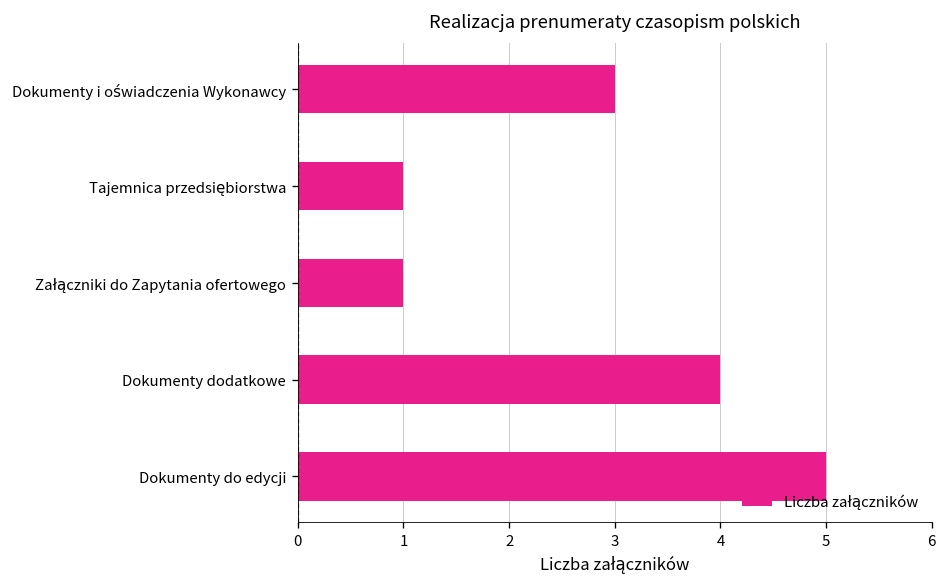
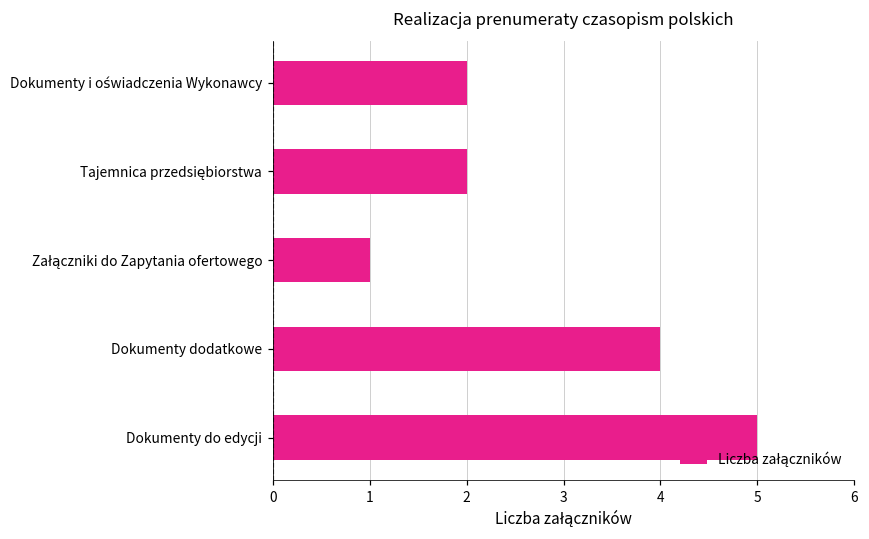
  {
-   "Dokumenty i oświadczenia Wykonawcy": 3,
-   "Tajemnica przedsiębiorstwa": 1,
+   "Dokumenty i oświadczenia Wykonawcy": 2,
+   "Tajemnica przedsiębiorstwa": 2,
    "Załączniki do Zapytania ofertowego": 1,
    "Dokumenty dodatkowe": 4,
    "Dokumenty do edycji": 5
  }
